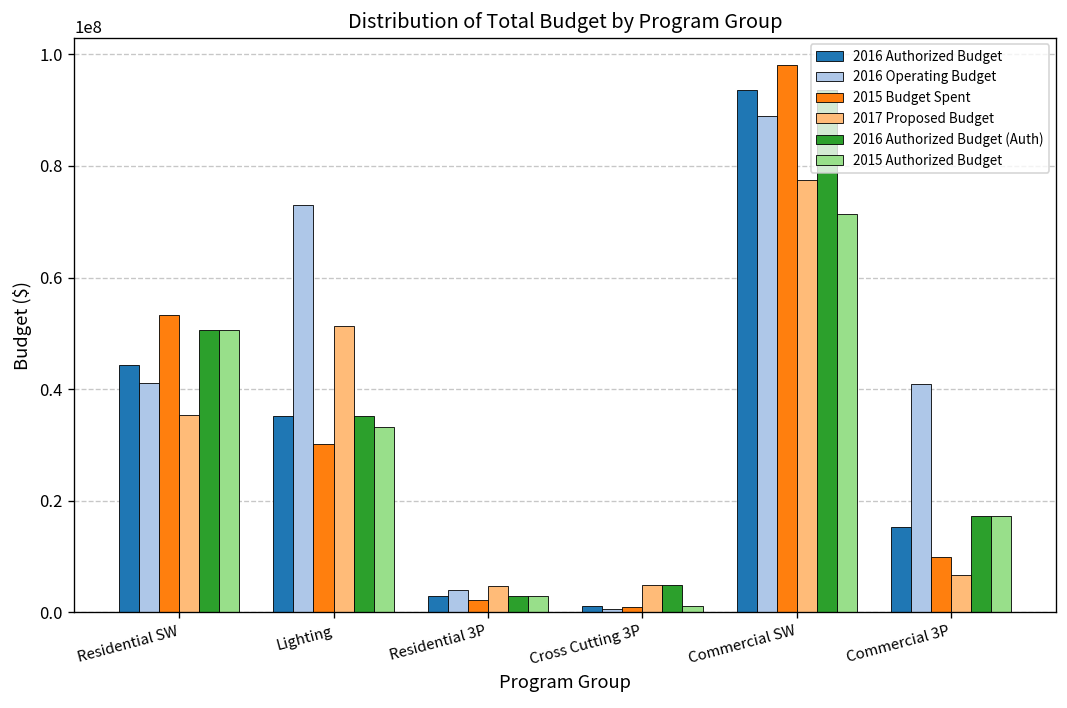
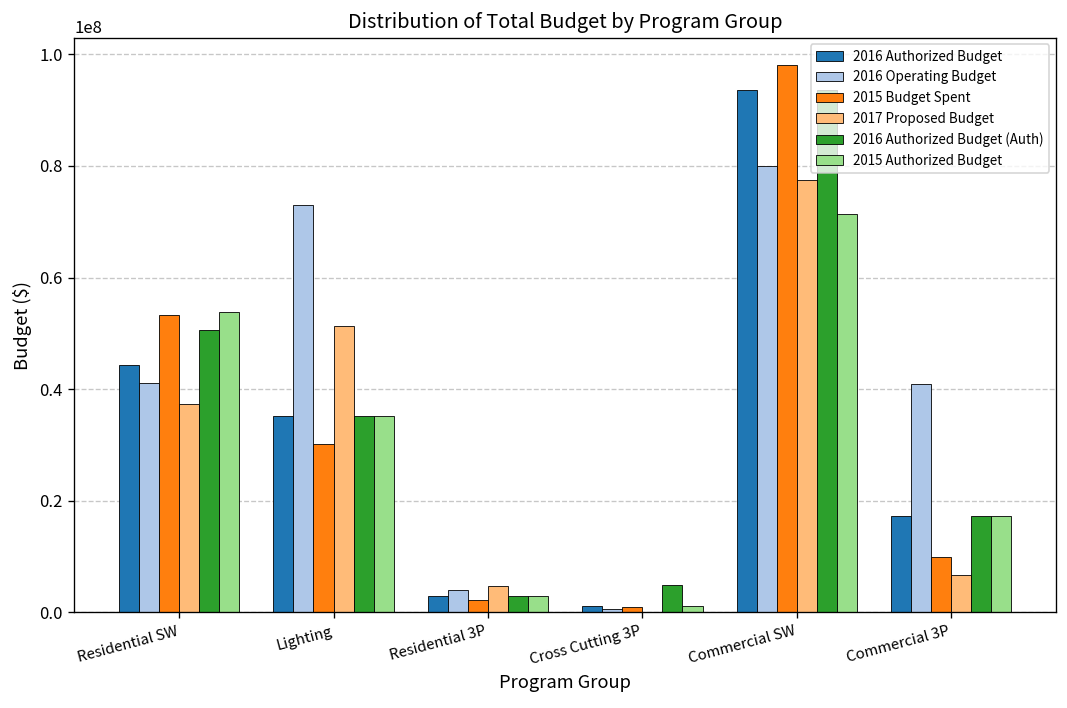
  {
    "2016 Authorized Budget": {
      "Residential SW": 44000000,
      "Lighting": 35000000,
      "Residential 3P": 3000000,
      "Cross Cutting 3P": 1000000,
      "Commercial SW": 94000000,
-     "Commercial 3P": 15000000
+     "Commercial 3P": 17000000
    },
    "2016 Operating Budget": {
      "Residential SW": 41000000,
      "Lighting": 73000000,
      "Residential 3P": 4000000,
      "Cross Cutting 3P": 1000000,
-     "Commercial SW": 89000000,
+     "Commercial SW": 80000000,
      "Commercial 3P": 41000000
    },
    "2015 Budget Spent": {
      "Residential SW": 53000000,
      "Lighting": 30000000,
      "Residential 3P": 2000000,
      "Cross Cutting 3P": 1000000,
      "Commercial SW": 98000000,
      "Commercial 3P": 10000000
    },
    "2017 Proposed Budget": {
-     "Residential SW": 35000000,
+     "Residential SW": 37000000,
      "Lighting": 51000000,
      "Residential 3P": 5000000,
-     "Cross Cutting 3P": 5000000,
+     "Cross Cutting 3P": 0,
      "Commercial SW": 78000000,
      "Commercial 3P": 7000000
    },
    "2016 Authorized Budget (Auth)": {
      "Residential SW": 51000000,
      "Lighting": 35000000,
      "Residential 3P": 3000000,
      "Cross Cutting 3P": 5000000,
      "Commercial 3P": 17000000
    },
    "2015 Authorized Budget": {
-     "Residential SW": 51000000,
-     "Lighting": 33000000,
+     "Residential SW": 54000000,
+     "Lighting": 35000000,
      "Residential 3P": 3000000,
      "Cross Cutting 3P": 1000000,
      "Commercial SW": 71000000,
      "Commercial 3P": 17000000
    }
  }
